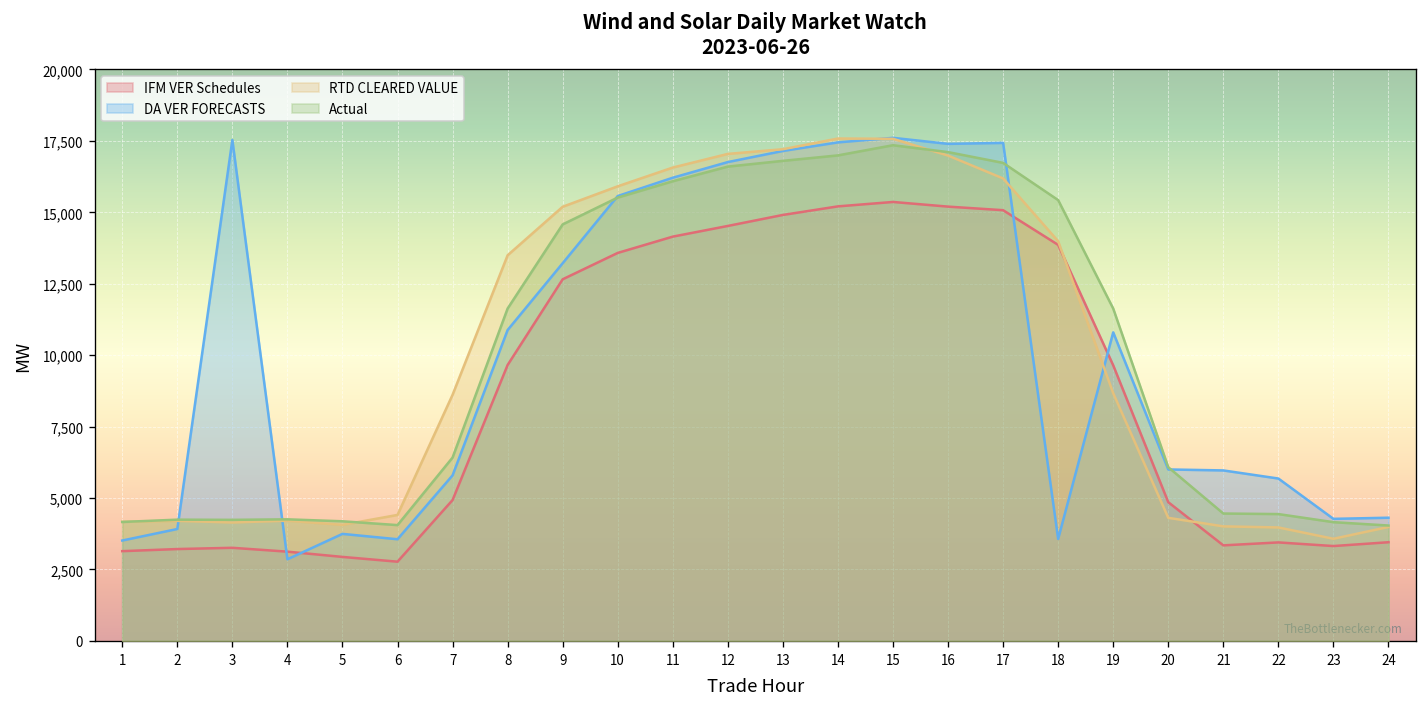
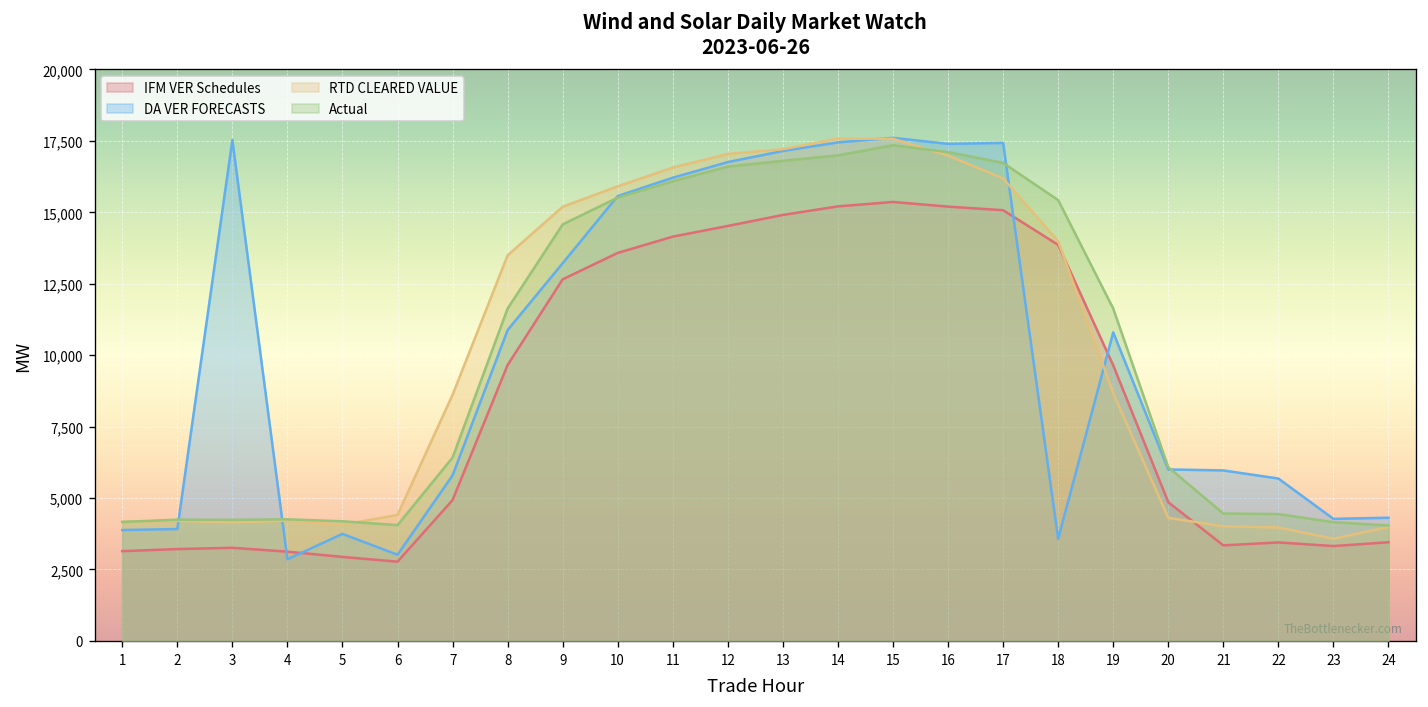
  {
    "DA VER FORECASTS": {
-     "1": "3,500",
+     "1": "3,900",
      "2": "3,900",
      "3": "17,500",
      "4": "2,900",
      "5": "3,700",
-     "6": "3,600",
+     "6": "3,000",
      "7": "5,800",
      "8": "10,900",
      "9": "13,200",
      "11": "16,200",
      "12": "16,800",
      "14": "17,400",
      "16": "17,400",
      "17": "17,400",
      "18": "3,600",
      "19": "10,800",
      "21": "6,000",
      "22": "5,700",
      "23": "4,300",
      "24": "4,300"
    }
  }
